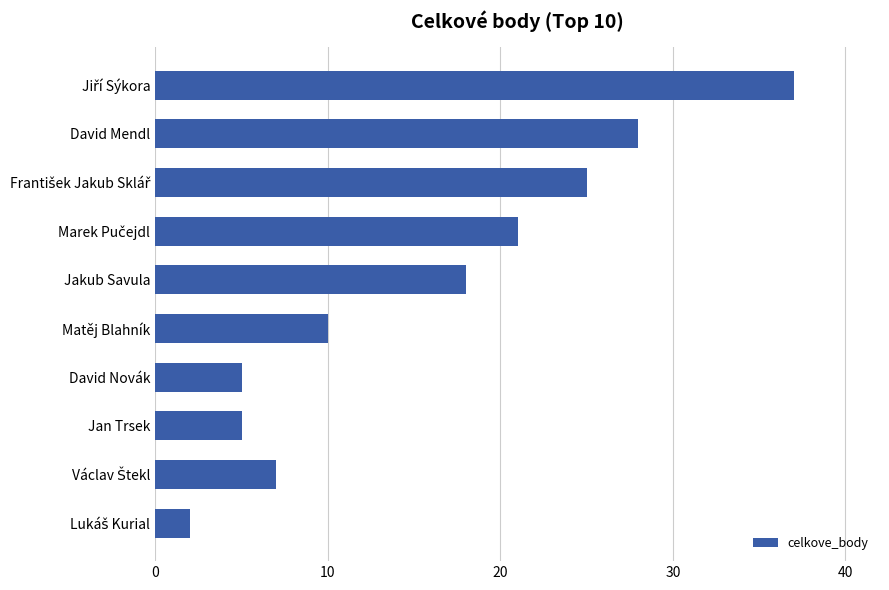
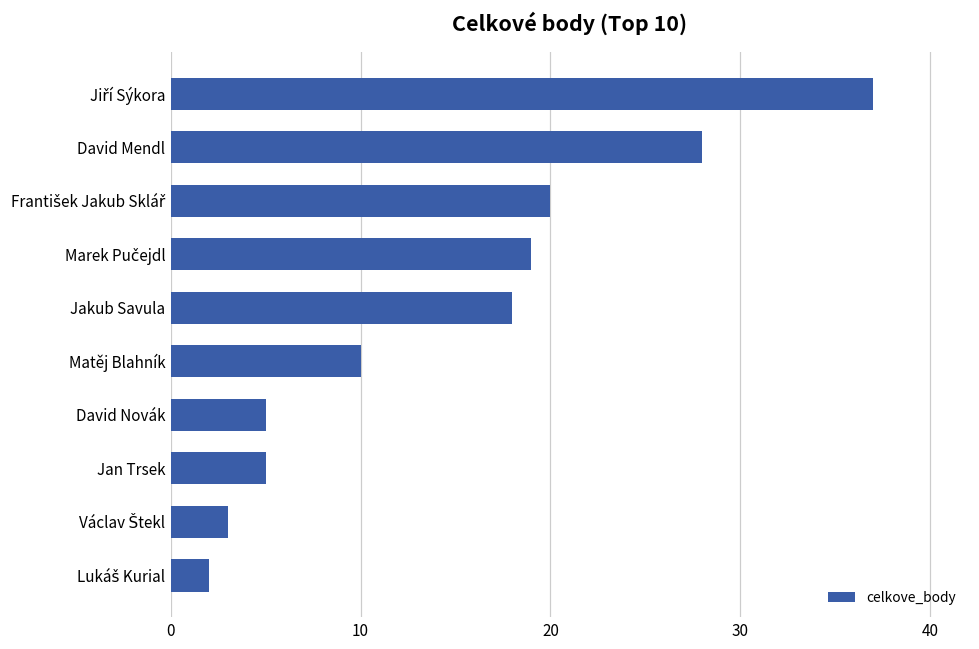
  {
    "Jiří Sýkora": 37,
    "David Mendl": 28,
-   "František Jakub Sklář": 25,
-   "Marek Pučejdl": 21,
+   "František Jakub Sklář": 20,
+   "Marek Pučejdl": 19,
    "Jakub Savula": 18,
    "Matěj Blahník": 10,
    "David Novák": 5,
    "Jan Trsek": 5,
-   "Václav Štekl": 7,
+   "Václav Štekl": 3,
    "Lukáš Kurial": 2
  }
